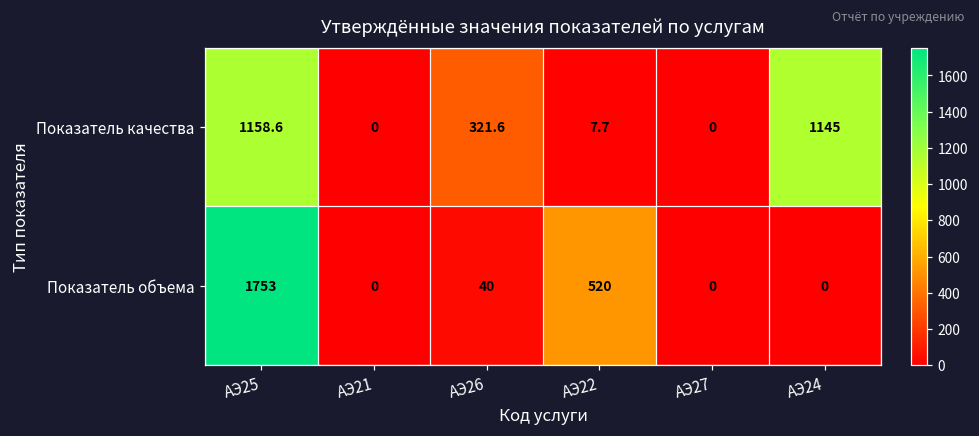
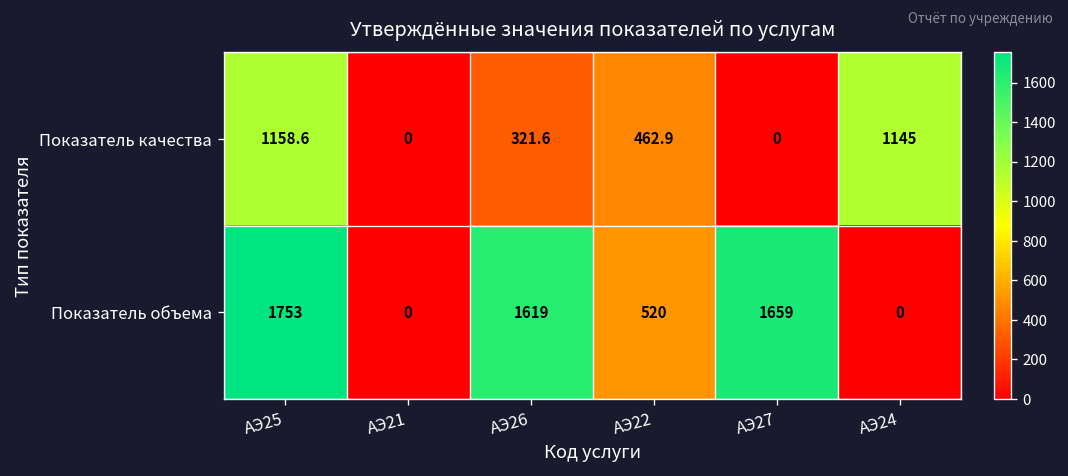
  {
    "Показатель качества": {
      "АЭ25": 1158.6,
      "АЭ21": 0,
      "АЭ26": 321.6,
-     "АЭ22": 7.7,
+     "АЭ22": 462.9,
      "АЭ27": 0,
      "АЭ24": 1145
    },
    "Показатель объема": {
      "АЭ25": 1753,
      "АЭ21": 0,
-     "АЭ26": 40,
+     "АЭ26": 1619,
      "АЭ22": 520,
-     "АЭ27": 0,
+     "АЭ27": 1659,
      "АЭ24": 0
    }
  }
